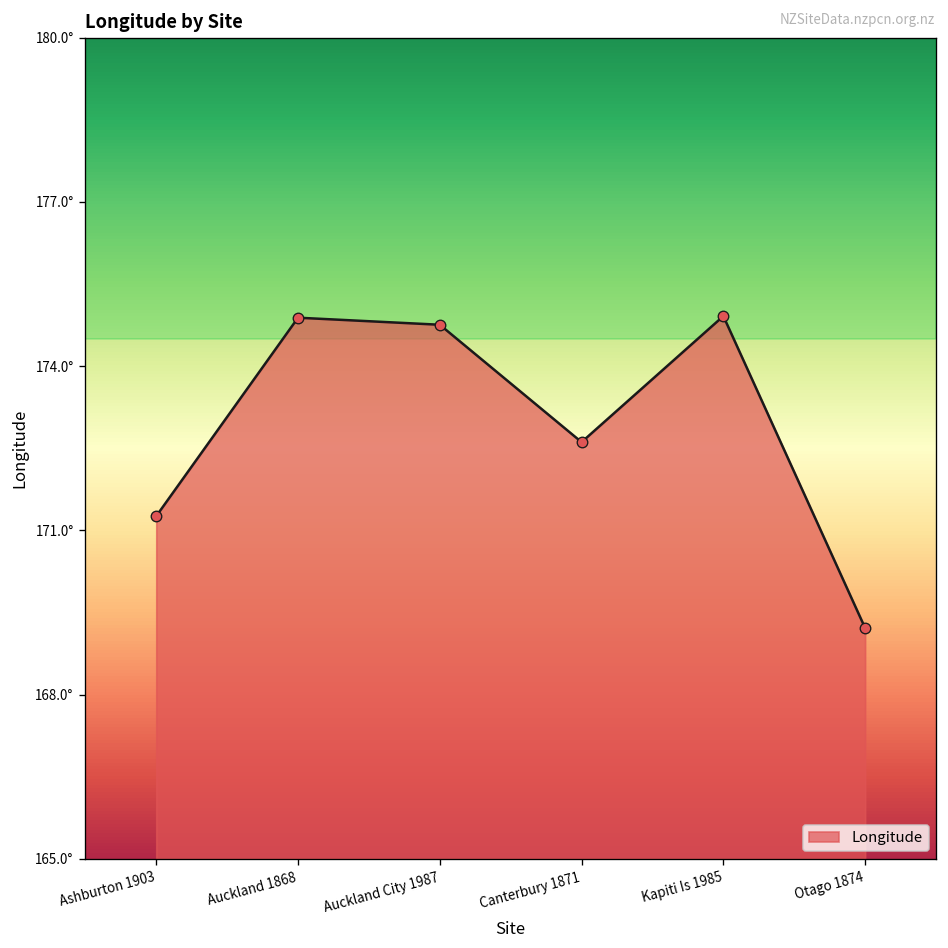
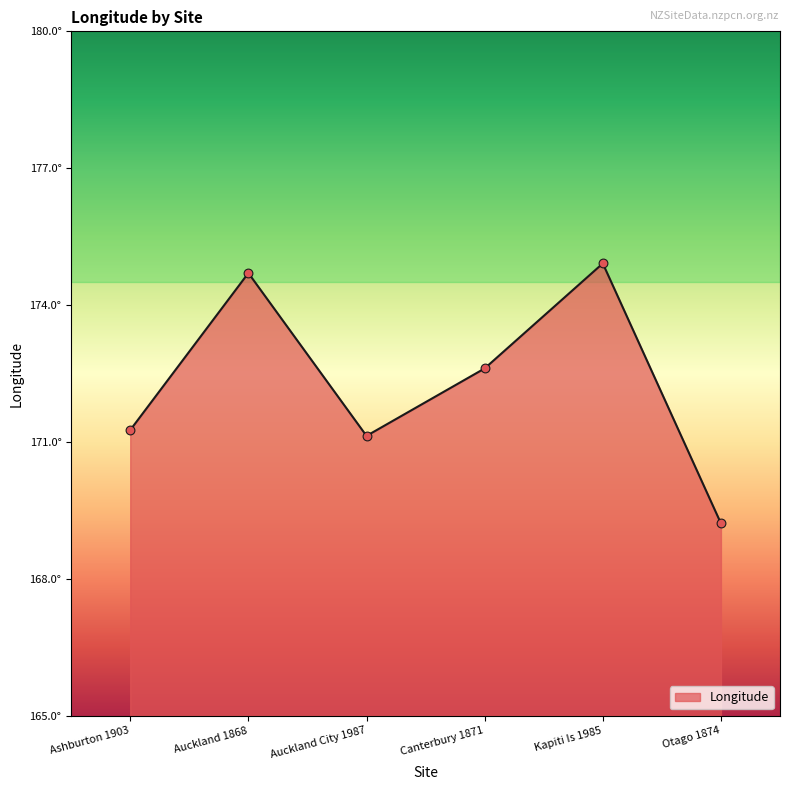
  {
    "Ashburton 1903": "171.3°",
-   "Auckland 1868": "174.9°",
-   "Auckland City 1987": "174.8°",
+   "Auckland 1868": "174.7°",
+   "Auckland City 1987": "171.1°",
    "Canterbury 1871": "172.6°",
    "Kapiti Is 1985": "174.9°",
    "Otago 1874": "169.2°"
  }
